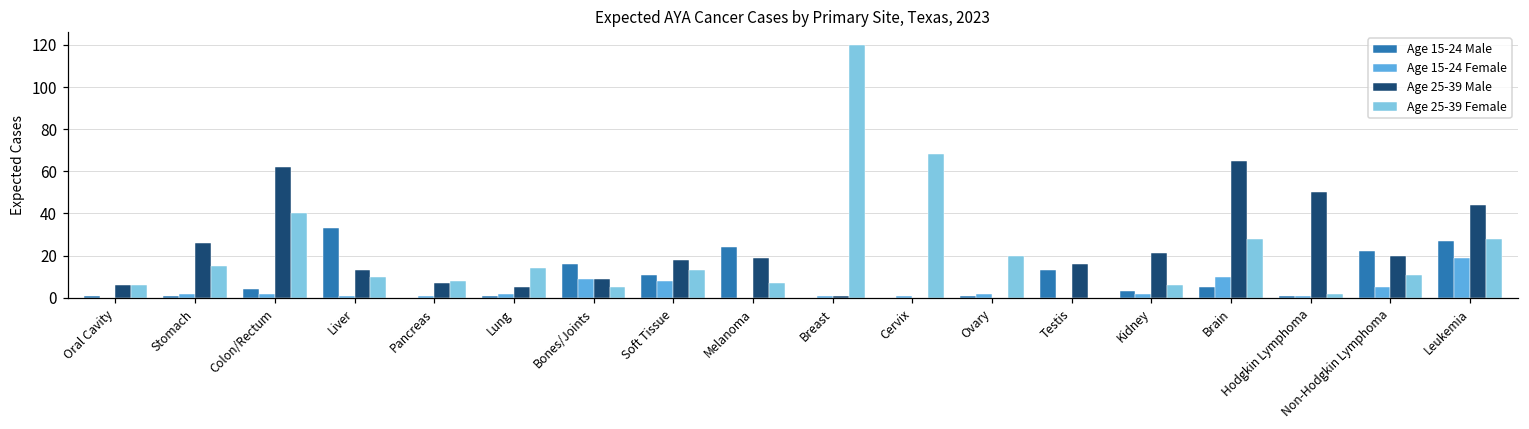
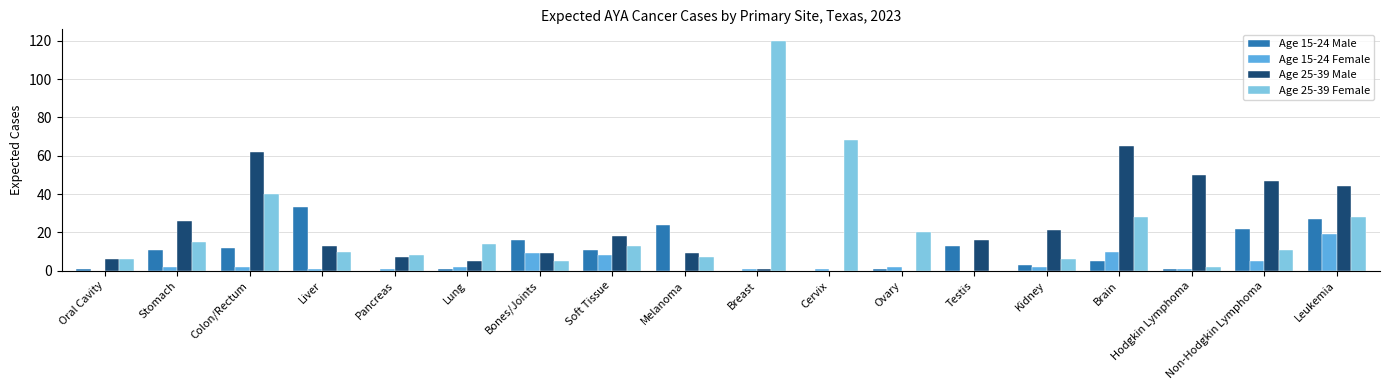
  {
    "Age 15-24 Male": {
-     "Stomach": 1,
-     "Colon/Rectum": 4,
+     "Stomach": 11,
+     "Colon/Rectum": 12,
      "Liver": 33,
      "Pancreas": 0,
      "Bones/Joints": 16,
      "Soft Tissue": 11,
      "Melanoma": 24,
      "Breast": 0,
      "Cervix": 0,
      "Testis": 13,
      "Kidney": 3,
      "Brain": 5,
      "Non-Hodgkin Lymphoma": 22,
      "Leukemia": 27
    },
    "Age 25-39 Male": {
      "Oral Cavity": 6,
      "Stomach": 26,
      "Colon/Rectum": 62,
      "Liver": 13,
      "Pancreas": 7,
      "Lung": 5,
      "Bones/Joints": 9,
      "Soft Tissue": 18,
-     "Melanoma": 19,
+     "Melanoma": 9,
      "Cervix": 0,
      "Ovary": 0,
      "Testis": 16,
      "Kidney": 21,
      "Brain": 65,
      "Hodgkin Lymphoma": 50,
-     "Non-Hodgkin Lymphoma": 20,
+     "Non-Hodgkin Lymphoma": 47,
      "Leukemia": 44
    }
  }
